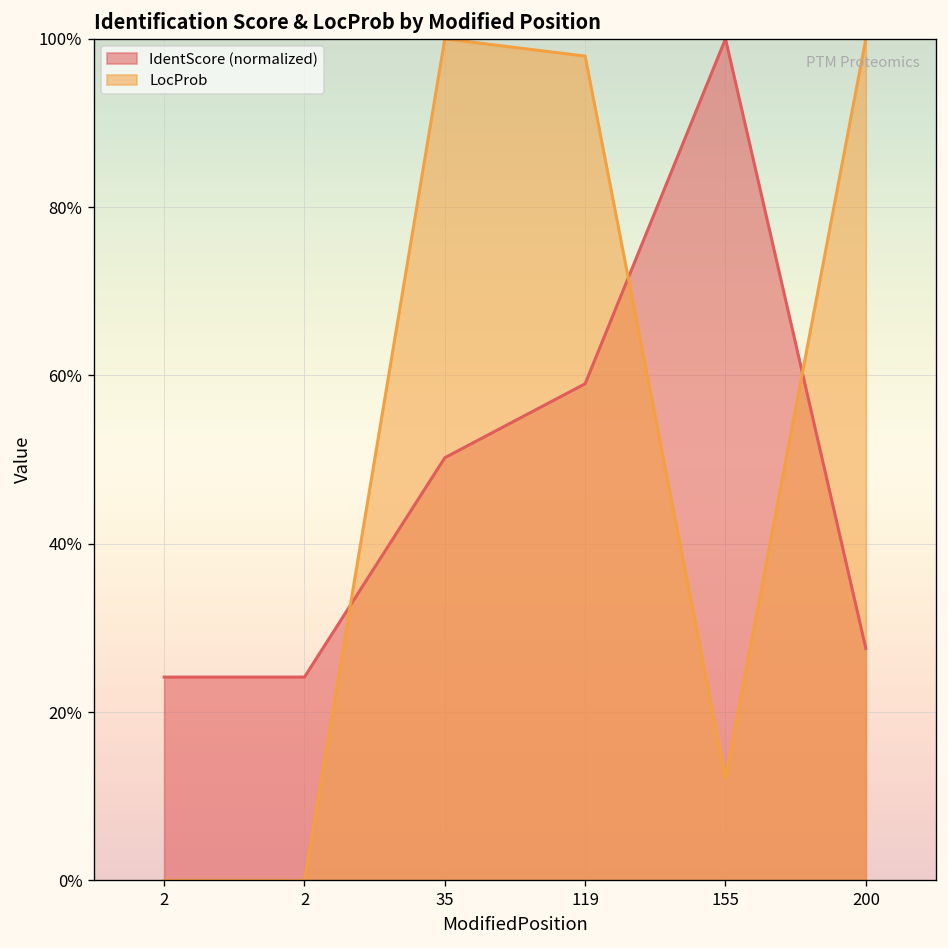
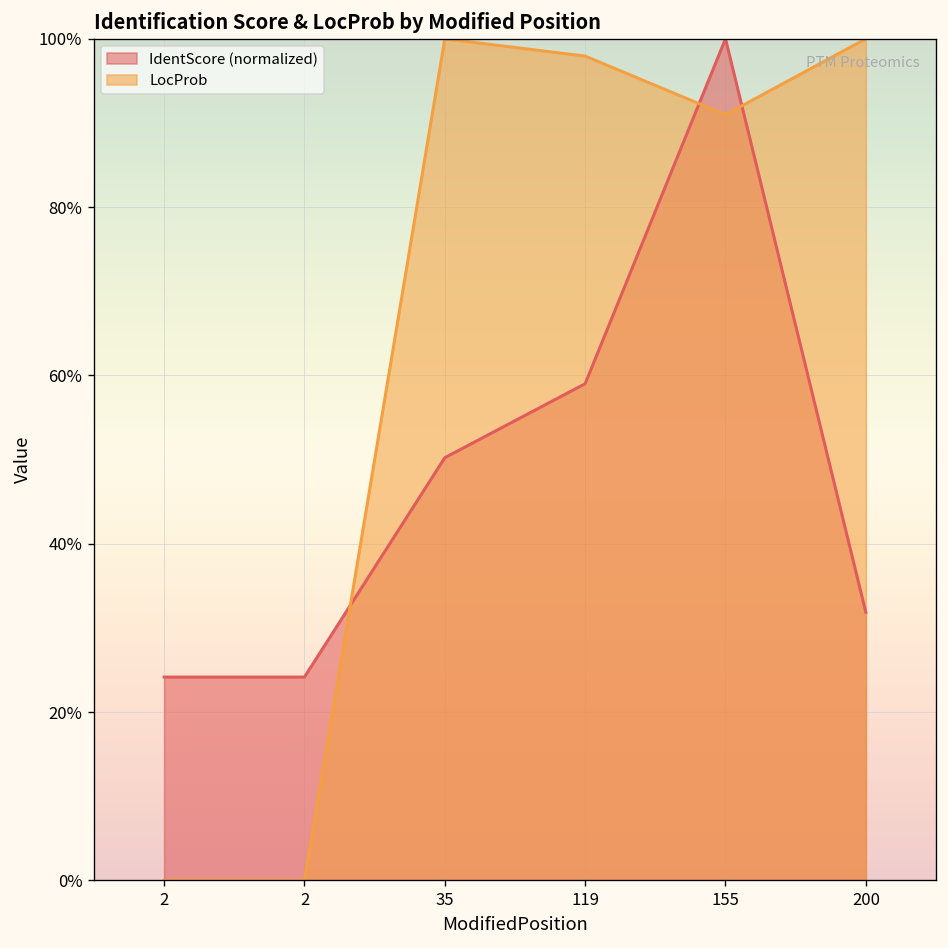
  {
    "IdentScore (normalized)": {
      "35": "50%",
      "119": "59%",
      "155": "100%",
-     "200": "28%"
+     "200": "32%"
    },
    "LocProb": {
      "35": "100%",
      "119": "98%",
-     "155": "12%",
+     "155": "91%",
      "200": "100%"
    }
  }
